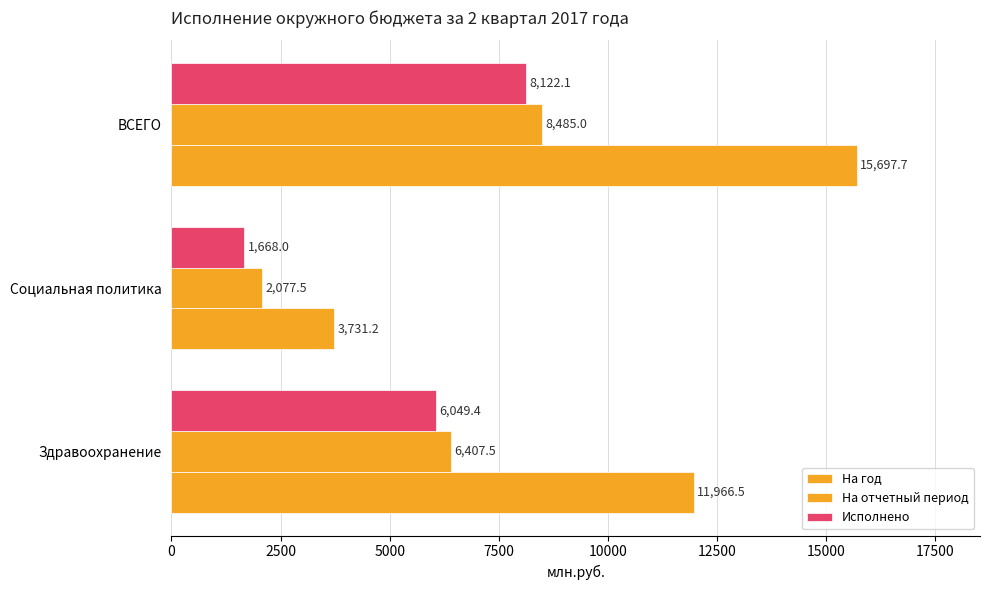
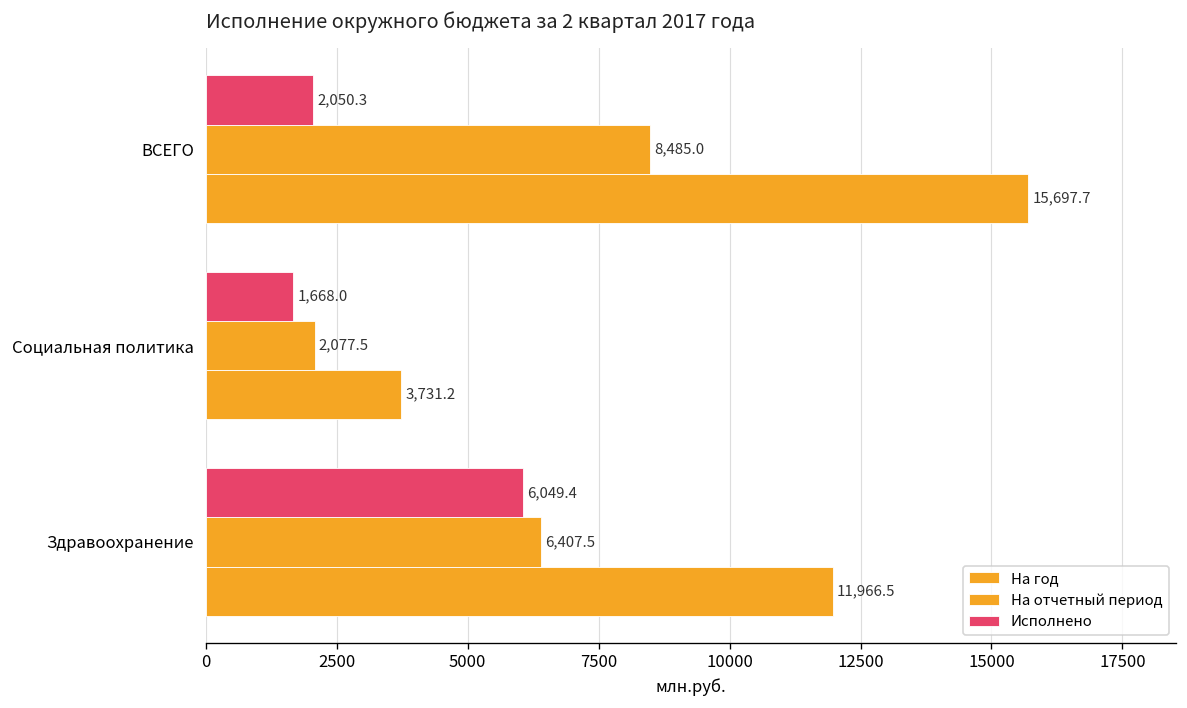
  {
    "Исполнено": {
-     "ВСЕГО": "8,122.1",
+     "ВСЕГО": "2,050.3",
      "Социальная политика": "1,668.0",
      "Здравоохранение": "6,049.4"
    }
  }
